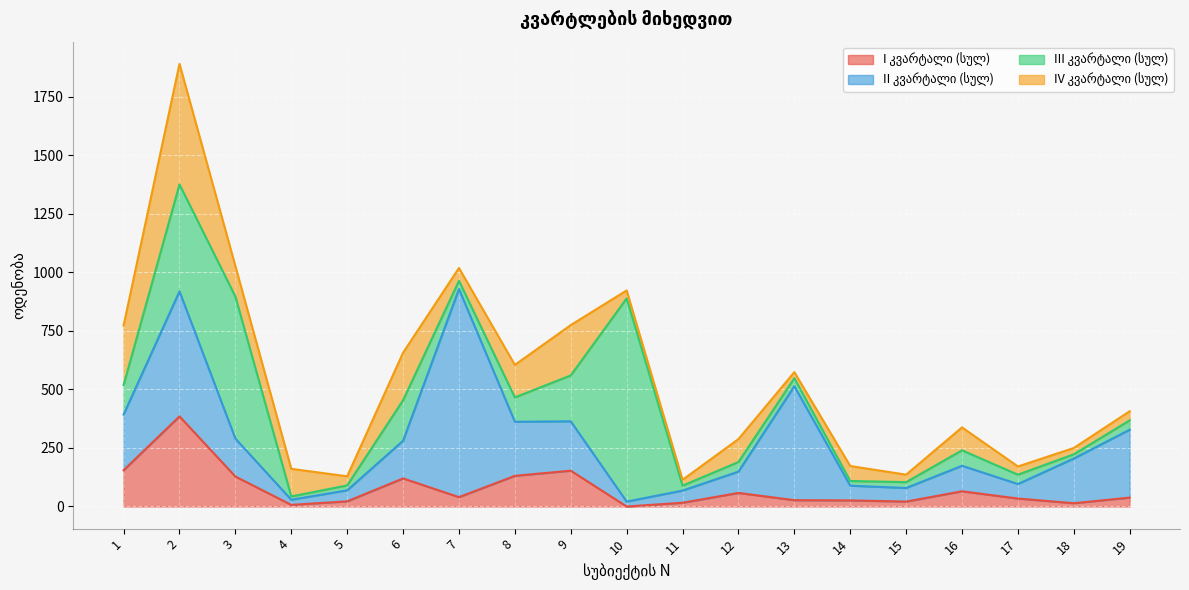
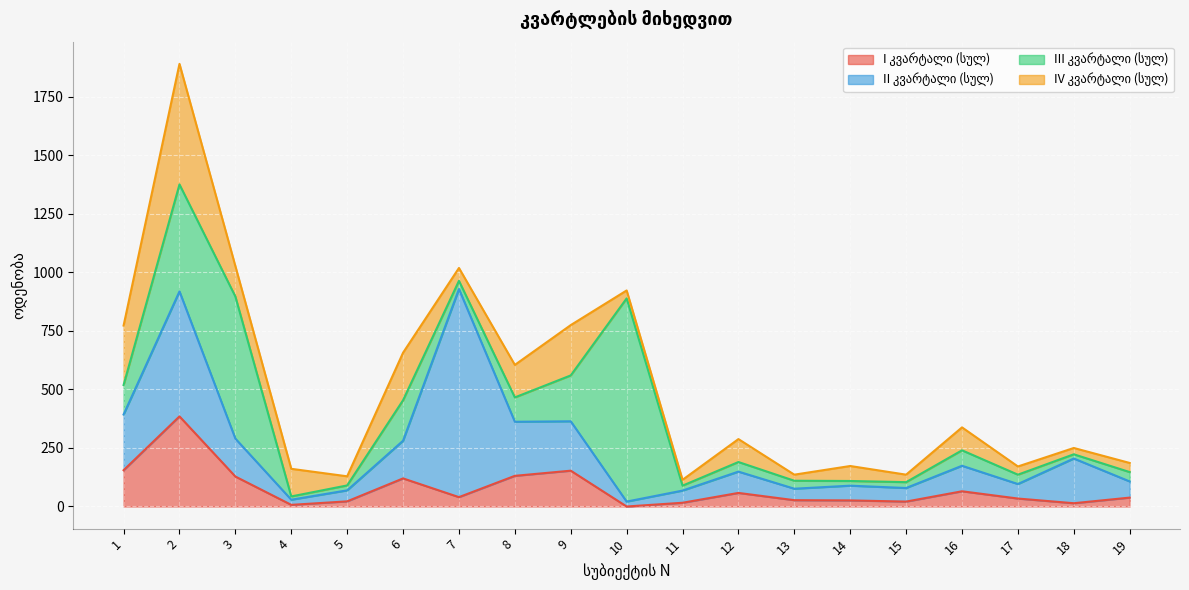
  {
    "I კვარტალი (სულ)": {
      "1": 160,
      "2": 390,
      "3": 130,
      "4": 10,
      "5": 20,
      "6": 120,
      "7": 40,
      "8": 130,
      "9": 150,
      "10": 0,
      "11": 20,
      "12": 60,
      "13": 30,
      "14": 30,
      "15": 20,
      "16": 70,
      "17": 30,
      "18": 10,
      "19": 40
    },
    "II კვარტალი (სულ)": {
      "1": 240,
      "2": 530,
      "3": 160,
      "4": 20,
      "5": 50,
      "6": 160,
      "7": 890,
      "8": 230,
      "9": 210,
      "10": 20,
      "11": 50,
      "12": 90,
-     "13": 490,
+     "13": 50,
      "14": 60,
      "15": 60,
      "16": 110,
      "17": 60,
      "18": 190,
-     "19": 290
+     "19": 70
    },
    "III კვარტალი (სულ)": {
      "1": 130,
      "2": 460,
      "3": 610,
      "4": 10,
      "5": 20,
      "6": 170,
      "7": 40,
      "8": 100,
      "9": 200,
      "10": 870,
      "11": 20,
      "12": 40,
      "13": 30,
      "14": 20,
      "15": 30,
      "16": 70,
      "17": 40,
      "18": 20,
      "19": 40
    },
    "IV კვარტალი (სულ)": {
      "1": 250,
      "2": 520,
      "3": 130,
      "4": 120,
      "5": 40,
      "6": 200,
      "7": 60,
      "8": 140,
      "9": 220,
      "10": 30,
      "11": 30,
      "12": 100,
      "13": 30,
      "14": 60,
      "15": 30,
      "16": 100,
      "17": 40,
      "18": 30,
      "19": 40
    }
  }
